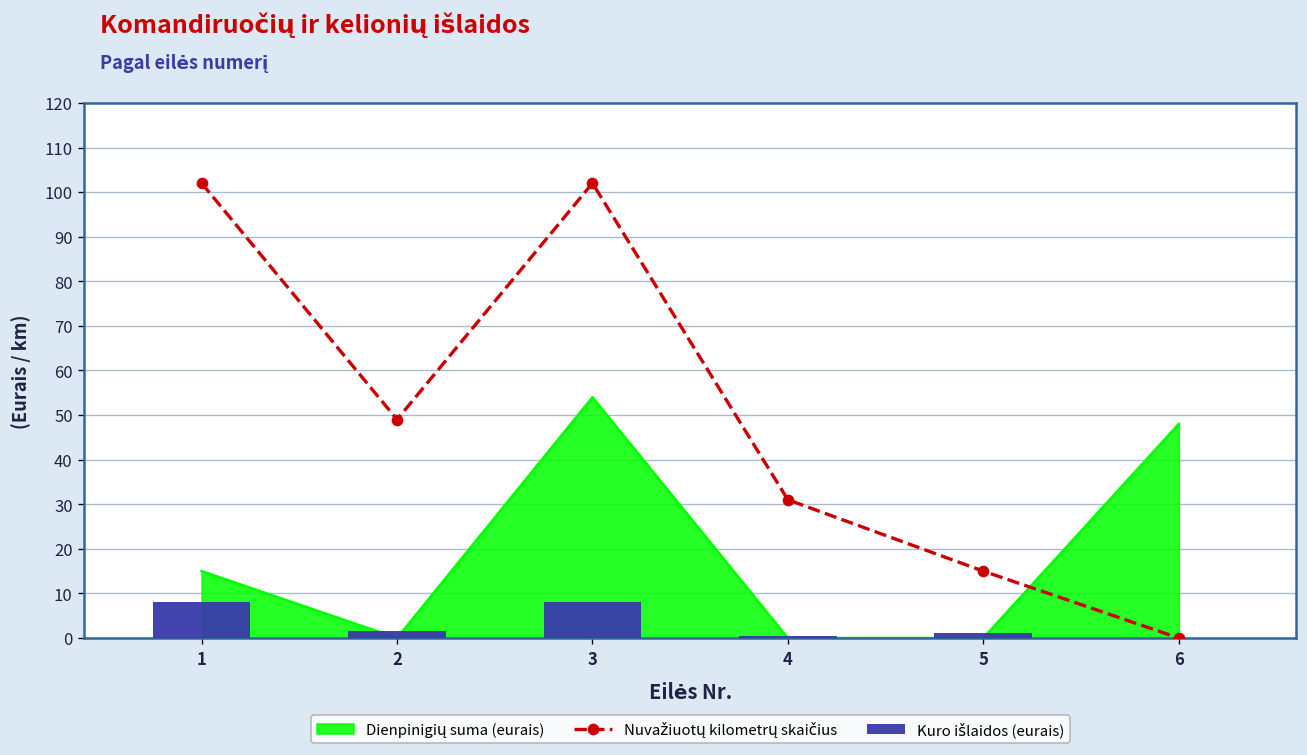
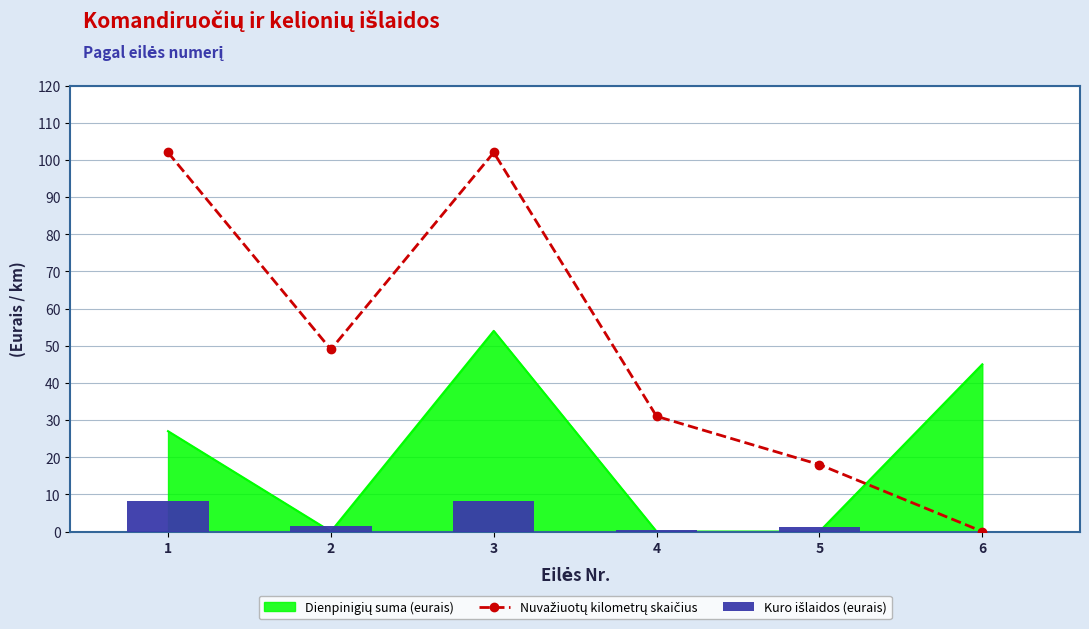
  {
    "Dienpinigių suma (eurais)": {
-     "1": 15,
+     "1": 27,
      "2": 0,
      "3": 54,
      "4": 0,
      "5": 0,
-     "6": 48
+     "6": 45
    },
    "Kuro išlaidos (eurais)": {
      "1": 8,
      "2": 2,
      "3": 8,
      "5": 1,
      "6": 0
    },
    "Nuvažiuotų kilometrų skaičius": {
      "1": 102,
      "2": 49,
      "3": 102,
      "4": 31,
-     "5": 15,
+     "5": 18,
      "6": 0
    }
  }
